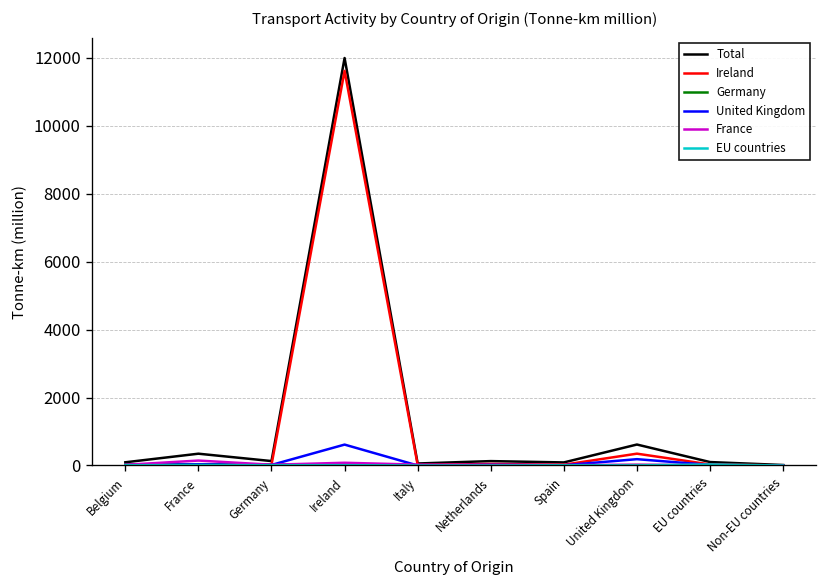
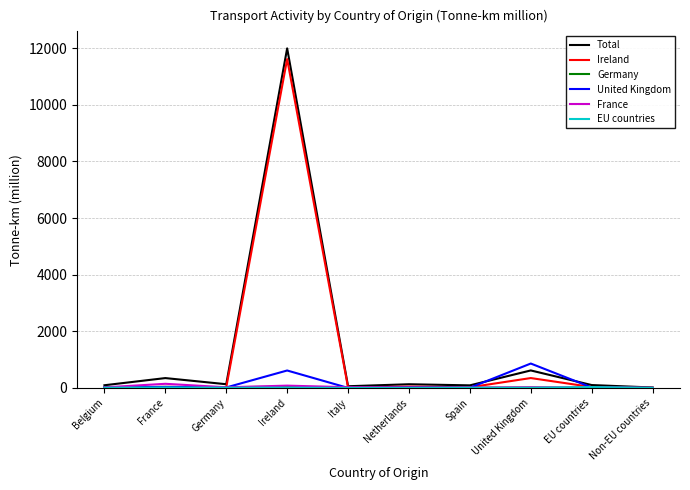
  {
    "Total": {
      "France": 300,
      "Germany": 100,
      "Ireland": 12000,
      "United Kingdom": 600
    },
    "Ireland": {
      "Ireland": 11600,
      "United Kingdom": 300
    },
    "United Kingdom": {
      "Ireland": 600,
-     "United Kingdom": 200
+     "United Kingdom": 900
    },
    "France": {
      "France": 100
    }
  }
